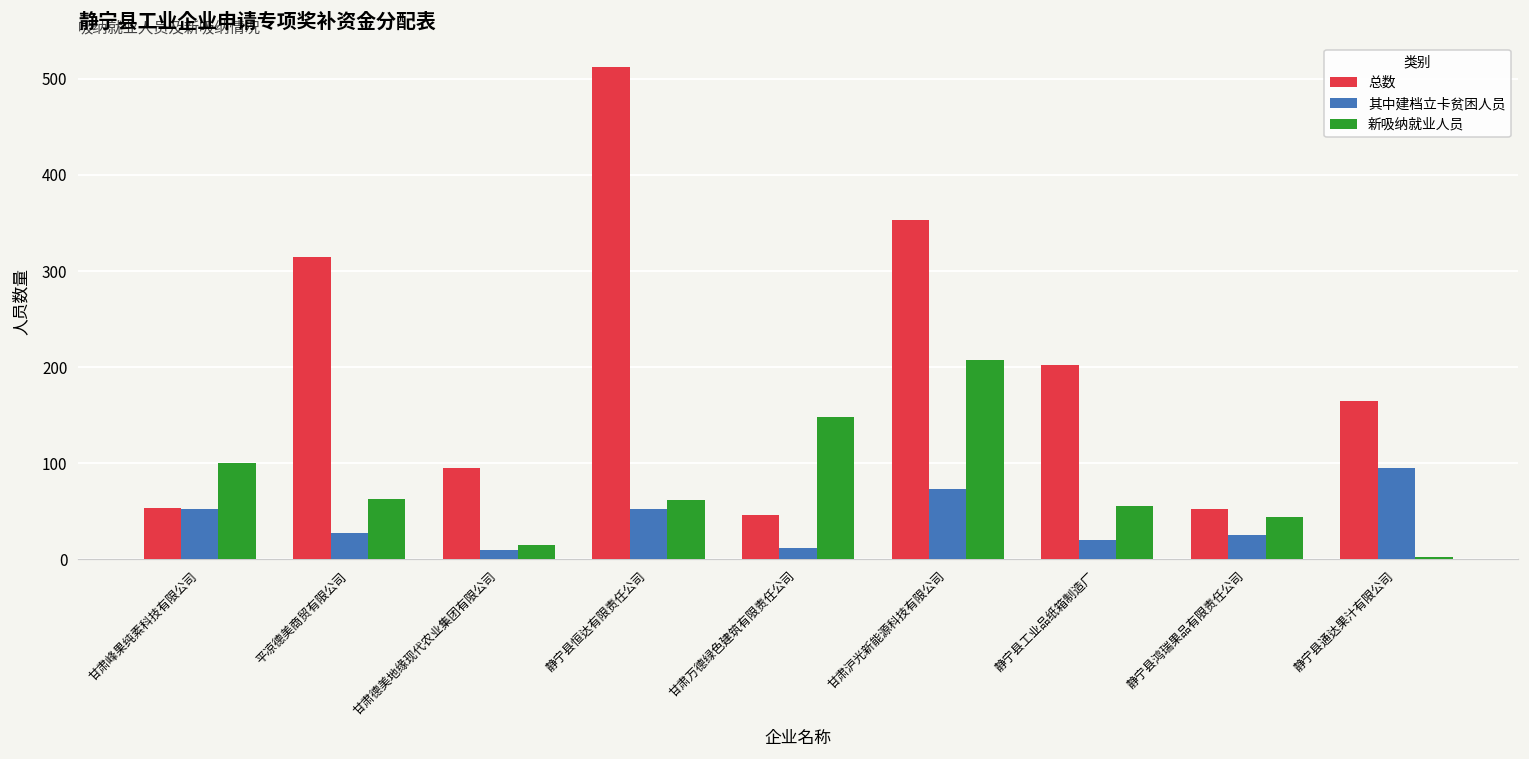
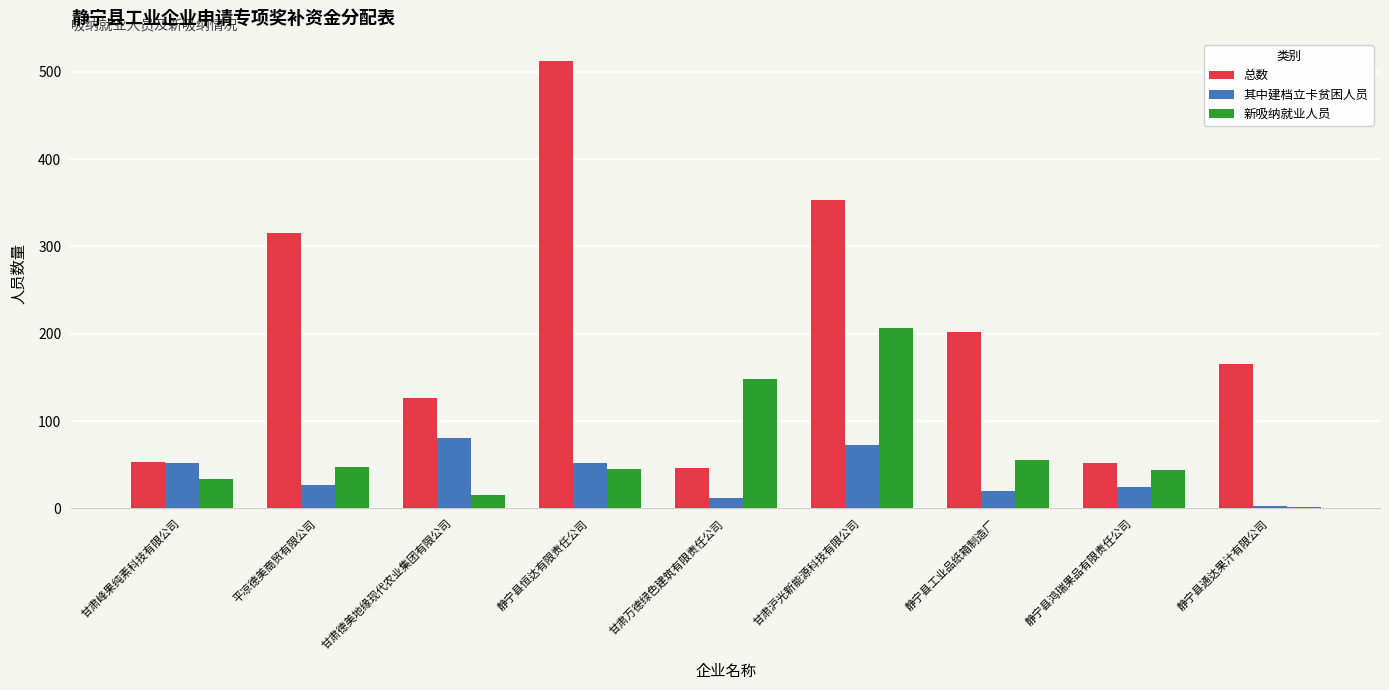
  {
    "总数": {
      "甘肃峰果纯素科技有限公司": 50,
      "平凉德美商贸有限公司": 320,
-     "甘肃德美地缘现代农业集团有限公司": 100,
+     "甘肃德美地缘现代农业集团有限公司": 130,
      "静宁县恒达有限责任公司": 510,
      "甘肃万德绿色建筑有限责任公司": 50,
      "甘肃沪光新能源科技有限公司": 350,
      "静宁县工业品纸箱制造厂": 200,
      "静宁县鸿瑞果品有限责任公司": 50,
      "静宁县通达果汁有限公司": 170
    },
    "其中建档立卡贫困人员": {
      "甘肃峰果纯素科技有限公司": 50,
      "平凉德美商贸有限公司": 30,
-     "甘肃德美地缘现代农业集团有限公司": 10,
+     "甘肃德美地缘现代农业集团有限公司": 80,
      "静宁县恒达有限责任公司": 50,
      "甘肃万德绿色建筑有限责任公司": 10,
      "甘肃沪光新能源科技有限公司": 70,
      "静宁县工业品纸箱制造厂": 20,
      "静宁县鸿瑞果品有限责任公司": 30,
-     "静宁县通达果汁有限公司": 100
+     "静宁县通达果汁有限公司": 0
    },
    "新吸纳就业人员": {
-     "甘肃峰果纯素科技有限公司": 100,
-     "平凉德美商贸有限公司": 60,
+     "甘肃峰果纯素科技有限公司": 30,
+     "平凉德美商贸有限公司": 50,
      "甘肃德美地缘现代农业集团有限公司": 20,
-     "静宁县恒达有限责任公司": 60,
+     "静宁县恒达有限责任公司": 50,
      "甘肃万德绿色建筑有限责任公司": 150,
      "甘肃沪光新能源科技有限公司": 210,
      "静宁县工业品纸箱制造厂": 60,
      "静宁县鸿瑞果品有限责任公司": 40
    }
  }
